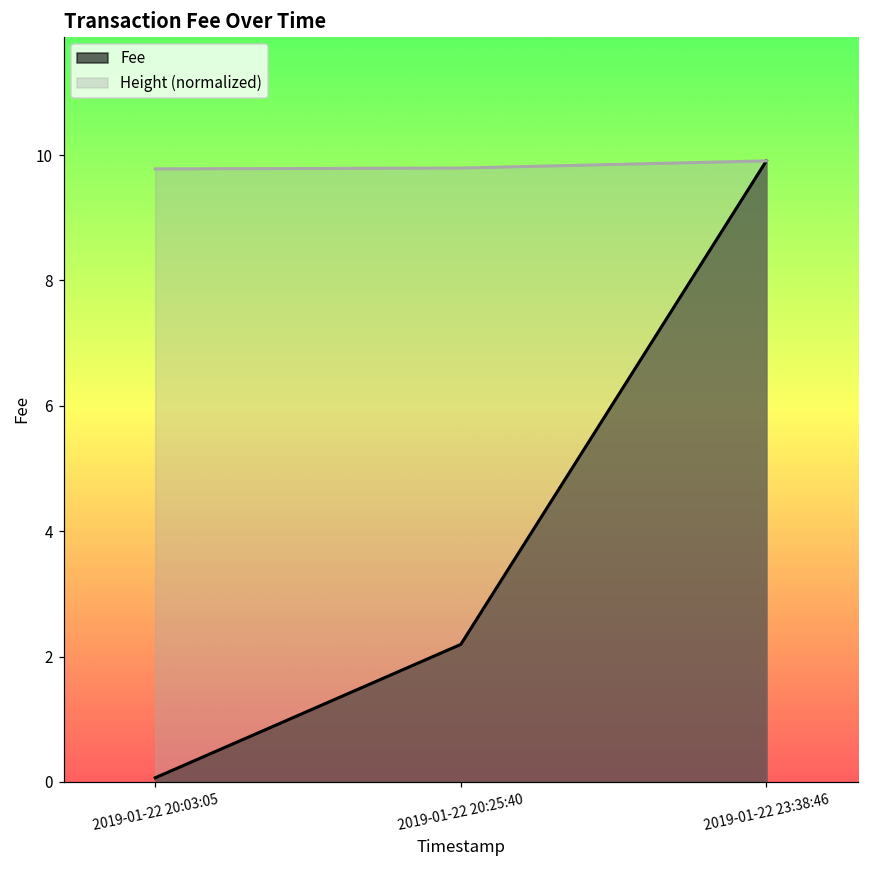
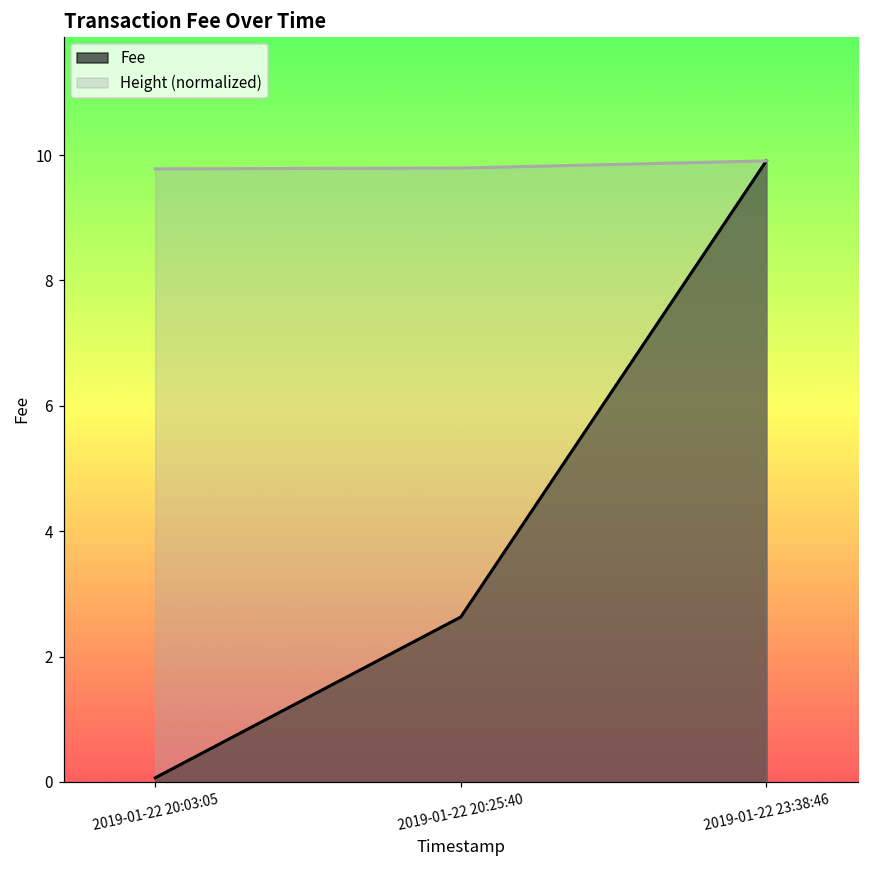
  {
    "Fee": {
      "2019-01-22 20:03:05": 0.1,
-     "2019-01-22 20:25:40": 2.2
+     "2019-01-22 20:25:40": 2.6
    },
    "Height (normalized)": {
      "2019-01-22 20:03:05": 9.8,
      "2019-01-22 20:25:40": 9.8
    }
  }
